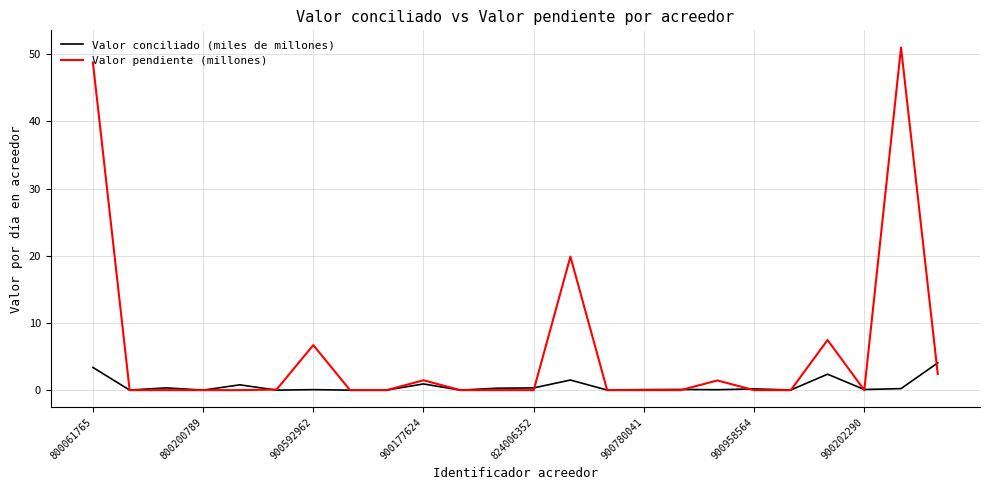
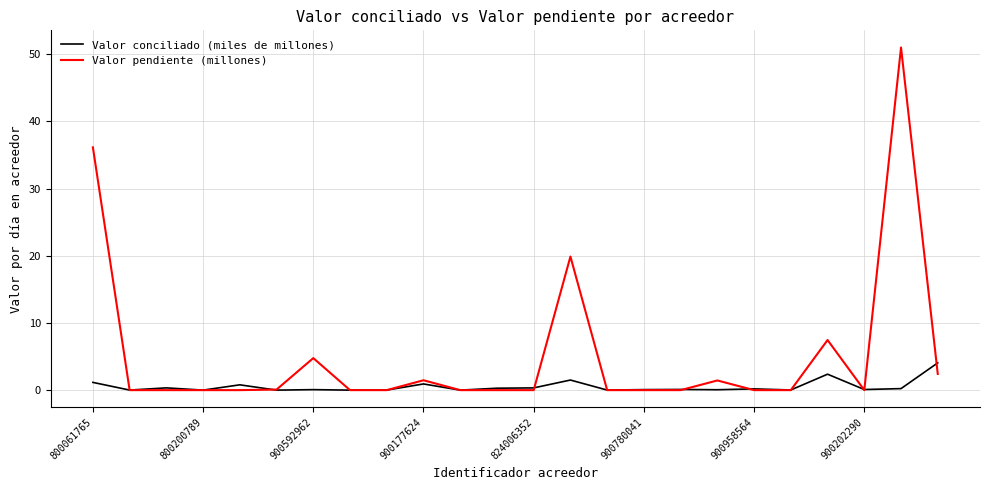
  {
    "Valor conciliado (miles de millones)": {
-     "800061765": 3,
+     "800061765": 1,
      "900592962": 0,
      "900177624": 1
    },
    "Valor pendiente (millones)": {
-     "800061765": 49,
-     "900592962": 7,
+     "800061765": 36,
+     "900592962": 5,
      "900177624": 1
    }
  }
